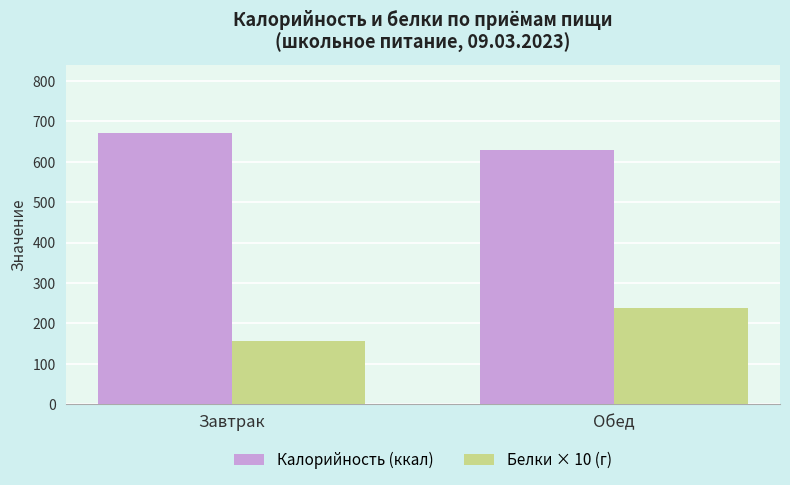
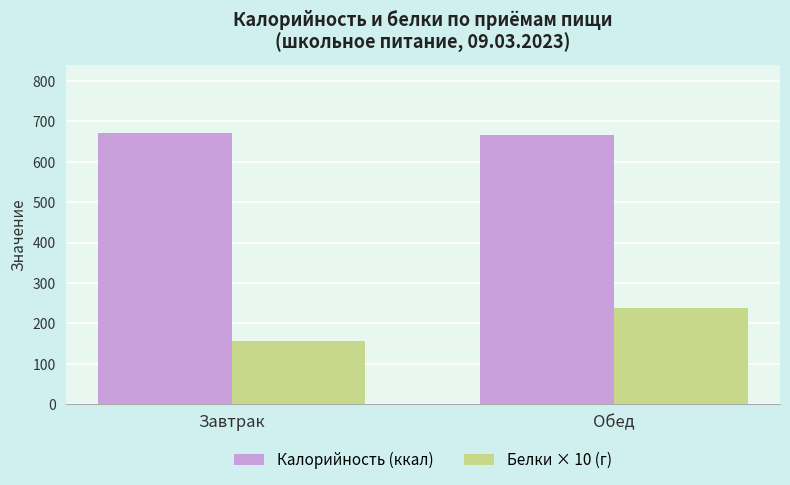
  {
    "Калорийность (ккал)": {
      "Завтрак": 670,
-     "Обед": 630
+     "Обед": 670
    },
    "Белки × 10 (г)": {
      "Завтрак": 160,
      "Обед": 240
    }
  }
